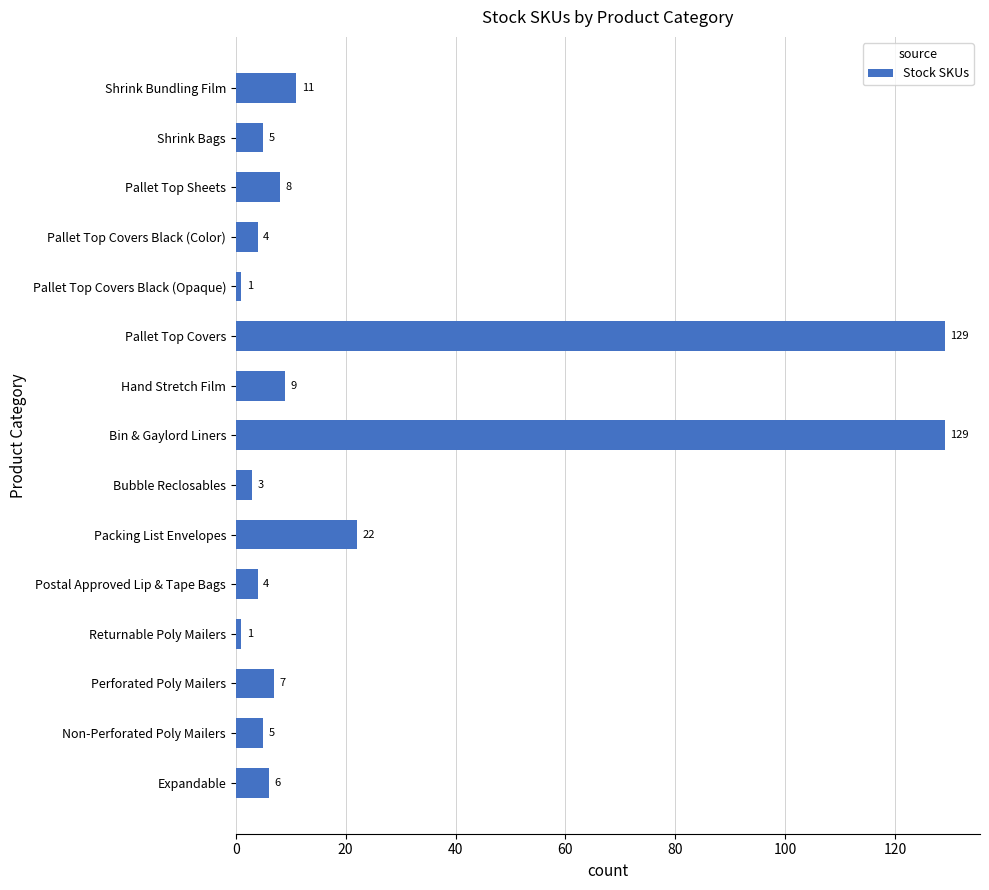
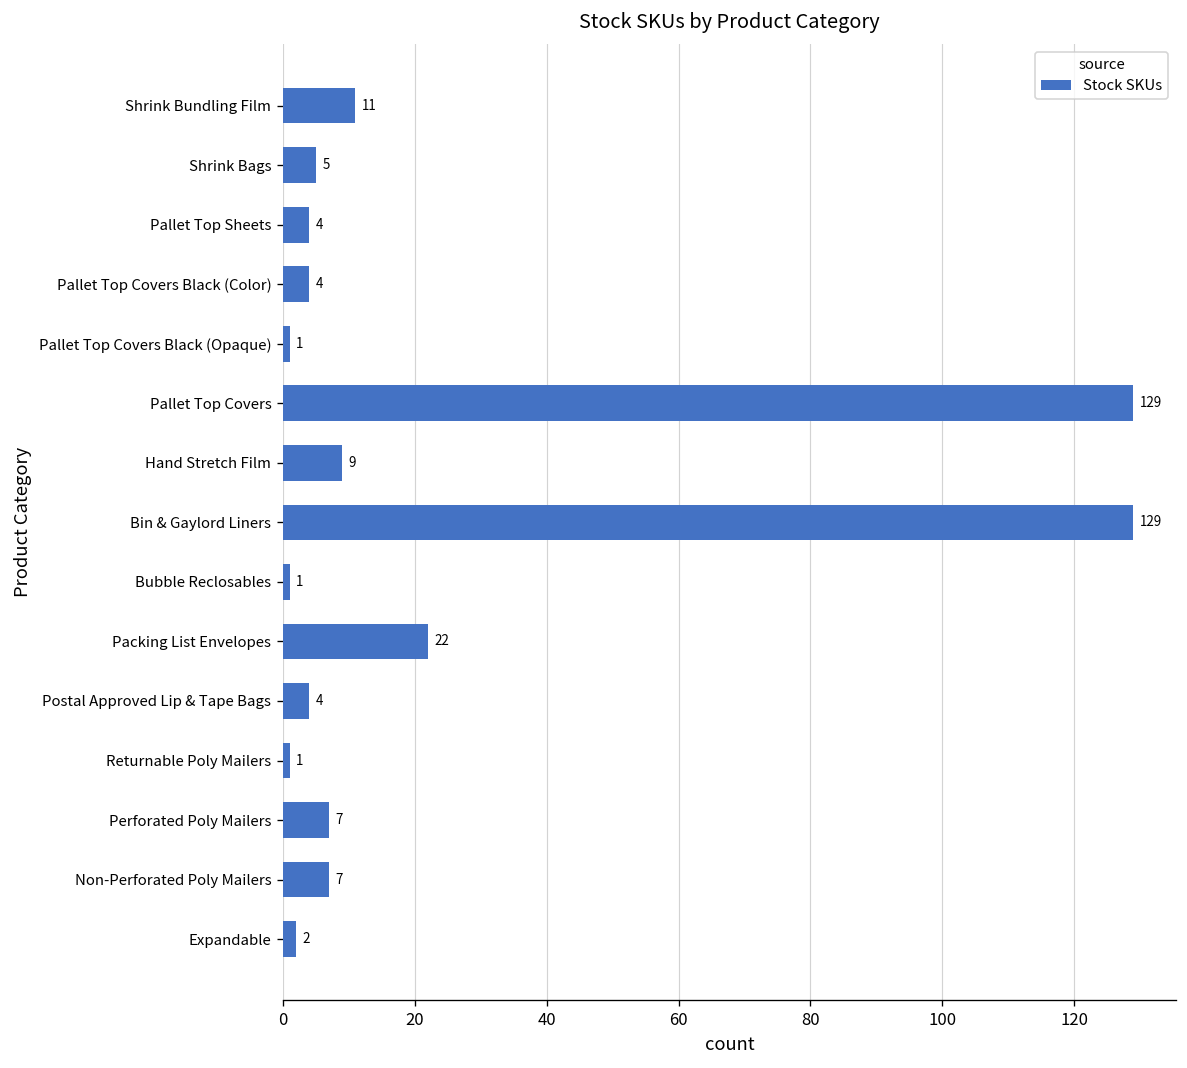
  {
    "Shrink Bundling Film": 11,
    "Shrink Bags": 5,
-   "Pallet Top Sheets": 8,
+   "Pallet Top Sheets": 4,
    "Pallet Top Covers Black (Color)": 4,
    "Pallet Top Covers Black (Opaque)": 1,
    "Pallet Top Covers": 129,
    "Hand Stretch Film": 9,
    "Bin & Gaylord Liners": 129,
-   "Bubble Reclosables": 3,
+   "Bubble Reclosables": 1,
    "Packing List Envelopes": 22,
    "Postal Approved Lip & Tape Bags": 4,
    "Returnable Poly Mailers": 1,
    "Perforated Poly Mailers": 7,
-   "Non-Perforated Poly Mailers": 5,
-   "Expandable": 6
+   "Non-Perforated Poly Mailers": 7,
+   "Expandable": 2
  }
